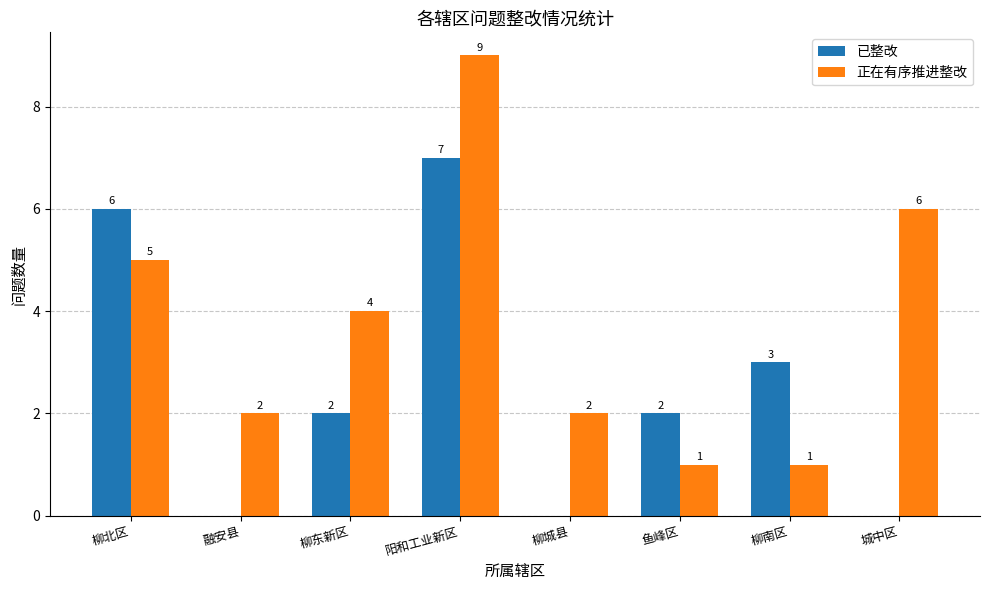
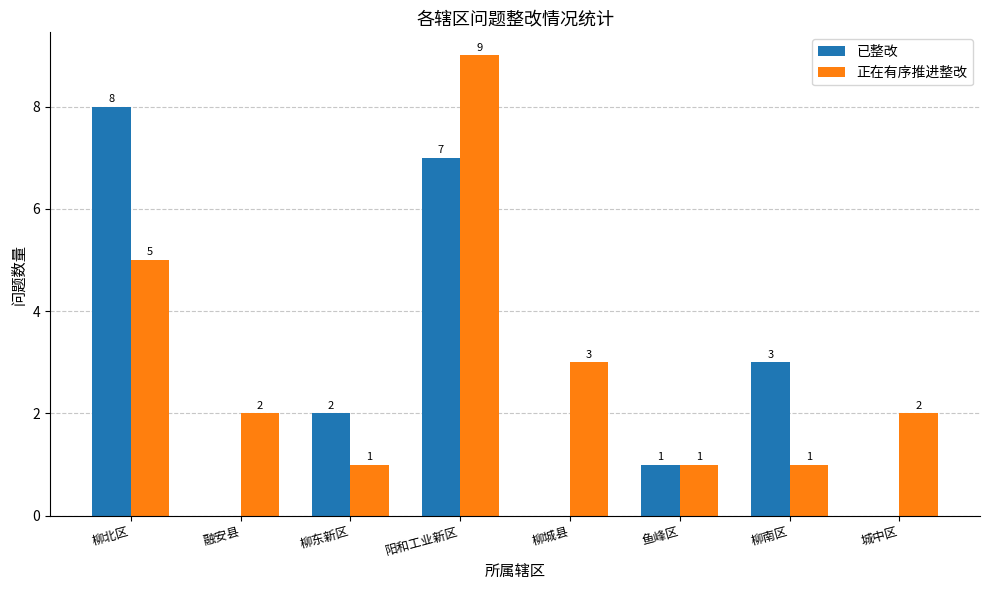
  {
    "已整改": {
-     "柳北区": 6,
+     "柳北区": 8,
      "柳东新区": 2,
      "阳和工业新区": 7,
-     "鱼峰区": 2,
+     "鱼峰区": 1,
      "柳南区": 3
    },
    "正在有序推进整改": {
      "柳北区": 5,
      "融安县": 2,
-     "柳东新区": 4,
+     "柳东新区": 1,
      "阳和工业新区": 9,
-     "柳城县": 2,
+     "柳城县": 3,
      "鱼峰区": 1,
      "柳南区": 1,
-     "城中区": 6
+     "城中区": 2
    }
  }
